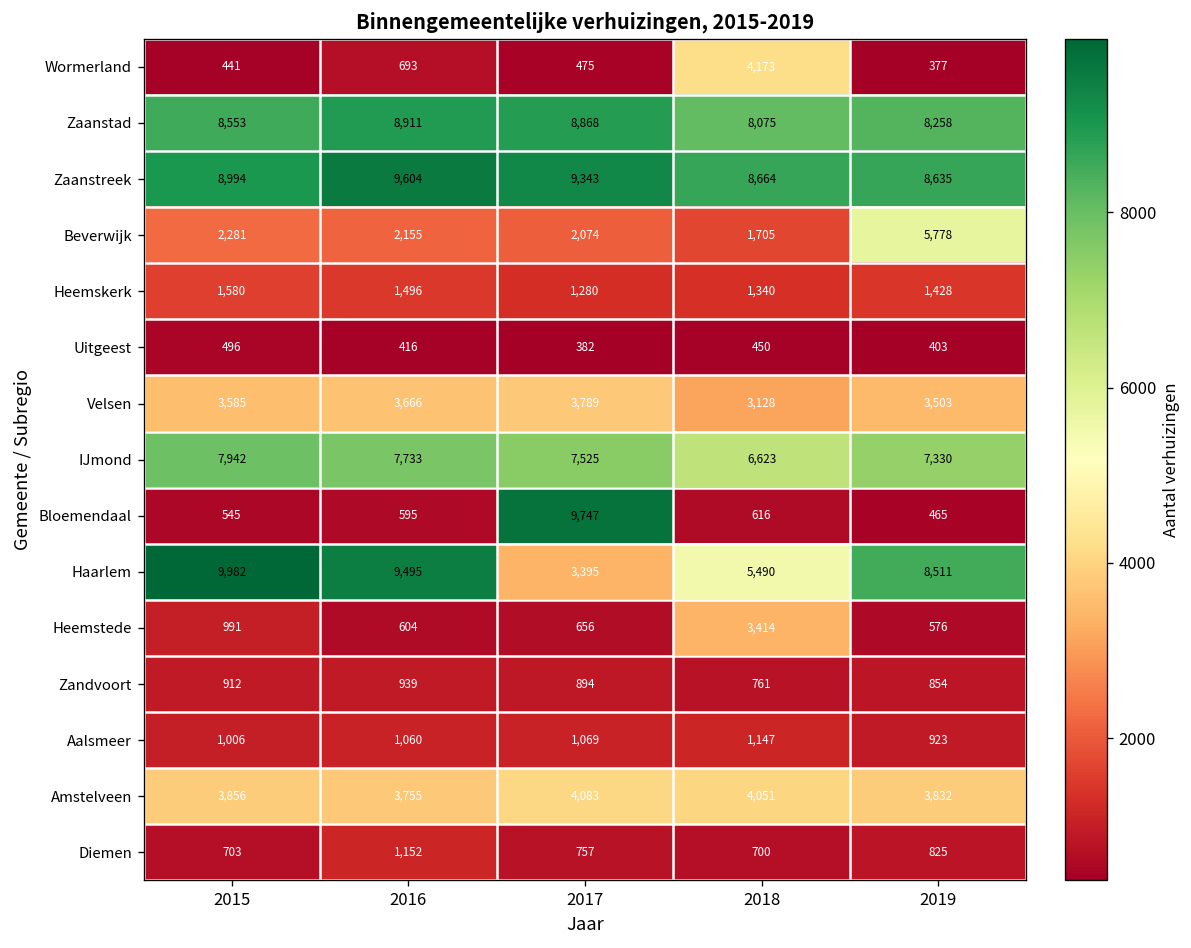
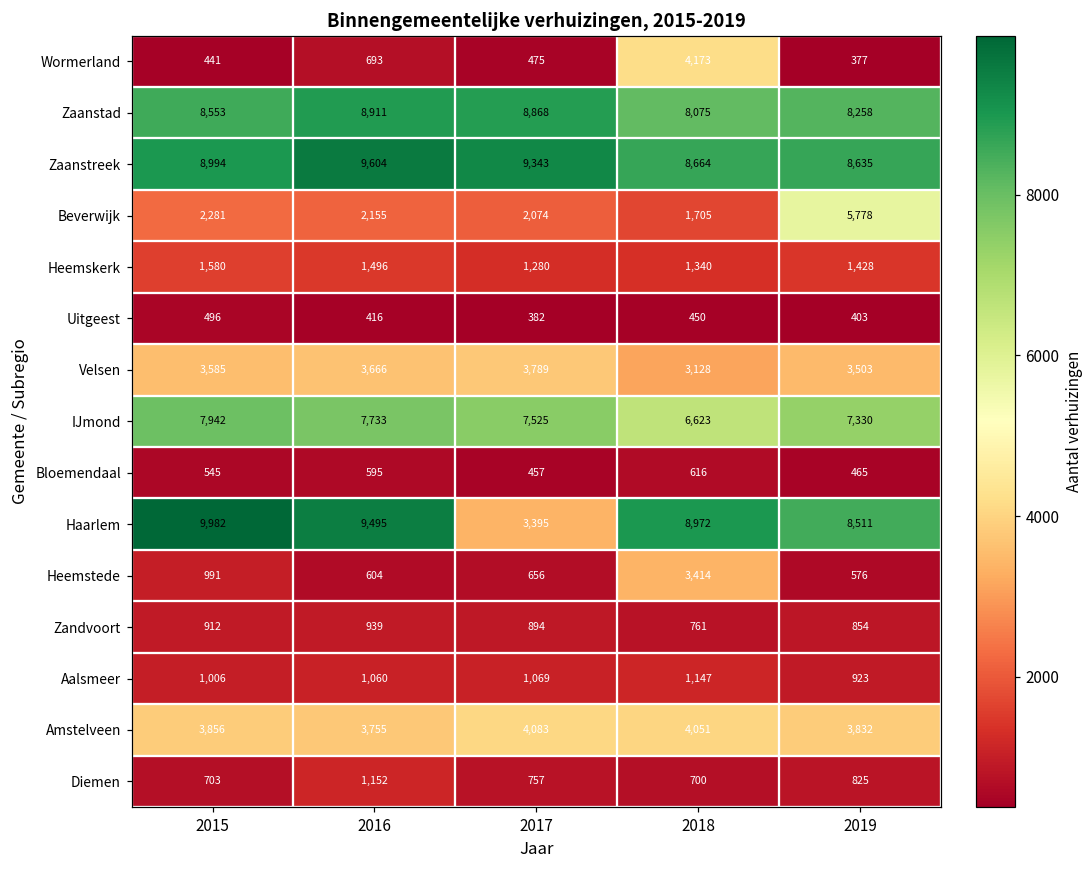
  {
    "Wormerland": {
      "2015": "441",
      "2016": "693",
      "2017": "475",
      "2018": "4,173",
      "2019": "377"
    },
    "Zaanstad": {
      "2015": "8,553",
      "2016": "8,911",
      "2017": "8,868",
      "2018": "8,075",
      "2019": "8,258"
    },
    "Zaanstreek": {
      "2015": "8,994",
      "2016": "9,604",
      "2017": "9,343",
      "2018": "8,664",
      "2019": "8,635"
    },
    "Beverwijk": {
      "2015": "2,281",
      "2016": "2,155",
      "2017": "2,074",
      "2018": "1,705",
      "2019": "5,778"
    },
    "Heemskerk": {
      "2015": "1,580",
      "2016": "1,496",
      "2017": "1,280",
      "2018": "1,340",
      "2019": "1,428"
    },
    "Uitgeest": {
      "2015": "496",
      "2016": "416",
      "2017": "382",
      "2018": "450",
      "2019": "403"
    },
    "Velsen": {
      "2015": "3,585",
      "2016": "3,666",
      "2017": "3,789",
      "2018": "3,128",
      "2019": "3,503"
    },
    "IJmond": {
      "2015": "7,942",
      "2016": "7,733",
      "2017": "7,525",
      "2018": "6,623",
      "2019": "7,330"
    },
    "Bloemendaal": {
      "2015": "545",
      "2016": "595",
-     "2017": "9,747",
+     "2017": "457",
      "2018": "616",
      "2019": "465"
    },
    "Haarlem": {
      "2015": "9,982",
      "2016": "9,495",
      "2017": "3,395",
-     "2018": "5,490",
+     "2018": "8,972",
      "2019": "8,511"
    },
    "Heemstede": {
      "2015": "991",
      "2016": "604",
      "2017": "656",
      "2018": "3,414",
      "2019": "576"
    },
    "Zandvoort": {
      "2015": "912",
      "2016": "939",
      "2017": "894",
      "2018": "761",
      "2019": "854"
    },
    "Aalsmeer": {
      "2015": "1,006",
      "2016": "1,060",
      "2017": "1,069",
      "2018": "1,147",
      "2019": "923"
    },
    "Amstelveen": {
      "2015": "3,856",
      "2016": "3,755",
      "2017": "4,083",
      "2018": "4,051",
      "2019": "3,832"
    },
    "Diemen": {
      "2015": "703",
      "2016": "1,152",
      "2017": "757",
      "2018": "700",
      "2019": "825"
    }
  }
